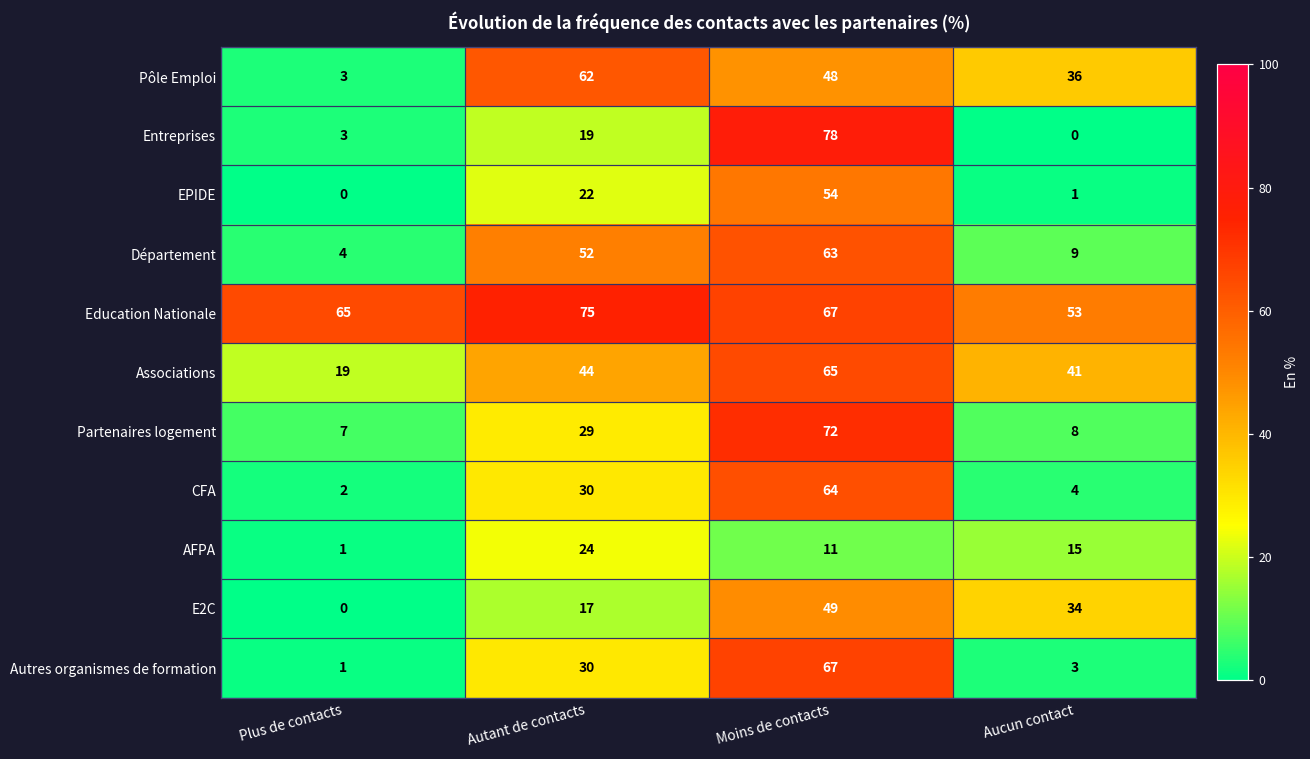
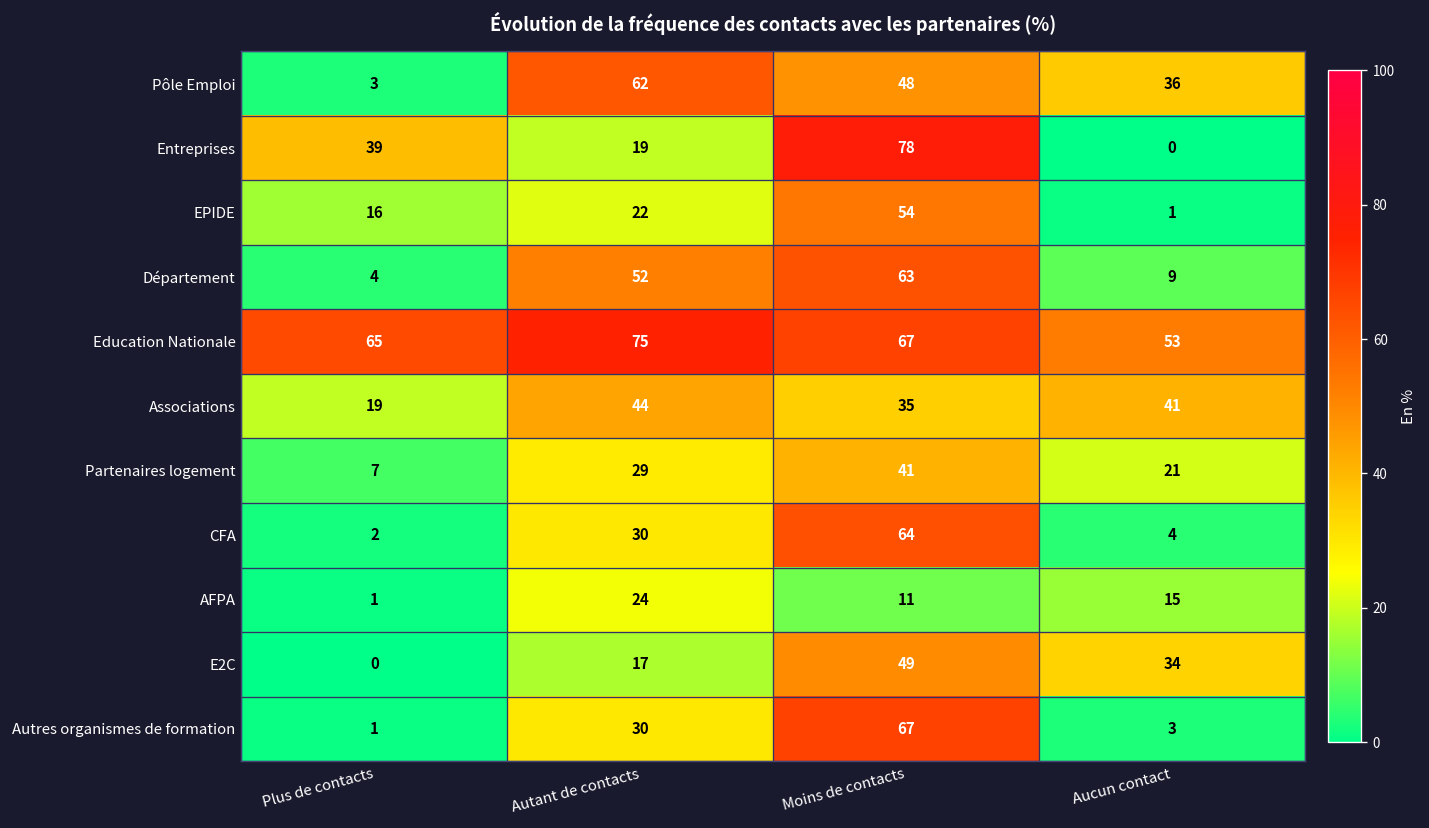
  {
    "Pôle Emploi": {
      "Plus de contacts": 3,
      "Autant de contacts": 62,
      "Moins de contacts": 48,
      "Aucun contact": 36
    },
    "Entreprises": {
-     "Plus de contacts": 3,
+     "Plus de contacts": 39,
      "Autant de contacts": 19,
      "Moins de contacts": 78,
      "Aucun contact": 0
    },
    "EPIDE": {
-     "Plus de contacts": 0,
+     "Plus de contacts": 16,
      "Autant de contacts": 22,
      "Moins de contacts": 54,
      "Aucun contact": 1
    },
    "Département": {
      "Plus de contacts": 4,
      "Autant de contacts": 52,
      "Moins de contacts": 63,
      "Aucun contact": 9
    },
    "Education Nationale": {
      "Plus de contacts": 65,
      "Autant de contacts": 75,
      "Moins de contacts": 67,
      "Aucun contact": 53
    },
    "Associations": {
      "Plus de contacts": 19,
      "Autant de contacts": 44,
-     "Moins de contacts": 65,
+     "Moins de contacts": 35,
      "Aucun contact": 41
    },
    "Partenaires logement": {
      "Plus de contacts": 7,
      "Autant de contacts": 29,
-     "Moins de contacts": 72,
-     "Aucun contact": 8
+     "Moins de contacts": 41,
+     "Aucun contact": 21
    },
    "CFA": {
      "Plus de contacts": 2,
      "Autant de contacts": 30,
      "Moins de contacts": 64,
      "Aucun contact": 4
    },
    "AFPA": {
      "Plus de contacts": 1,
      "Autant de contacts": 24,
      "Moins de contacts": 11,
      "Aucun contact": 15
    },
    "E2C": {
      "Plus de contacts": 0,
      "Autant de contacts": 17,
      "Moins de contacts": 49,
      "Aucun contact": 34
    },
    "Autres organismes de formation": {
      "Plus de contacts": 1,
      "Autant de contacts": 30,
      "Moins de contacts": 67,
      "Aucun contact": 3
    }
  }
